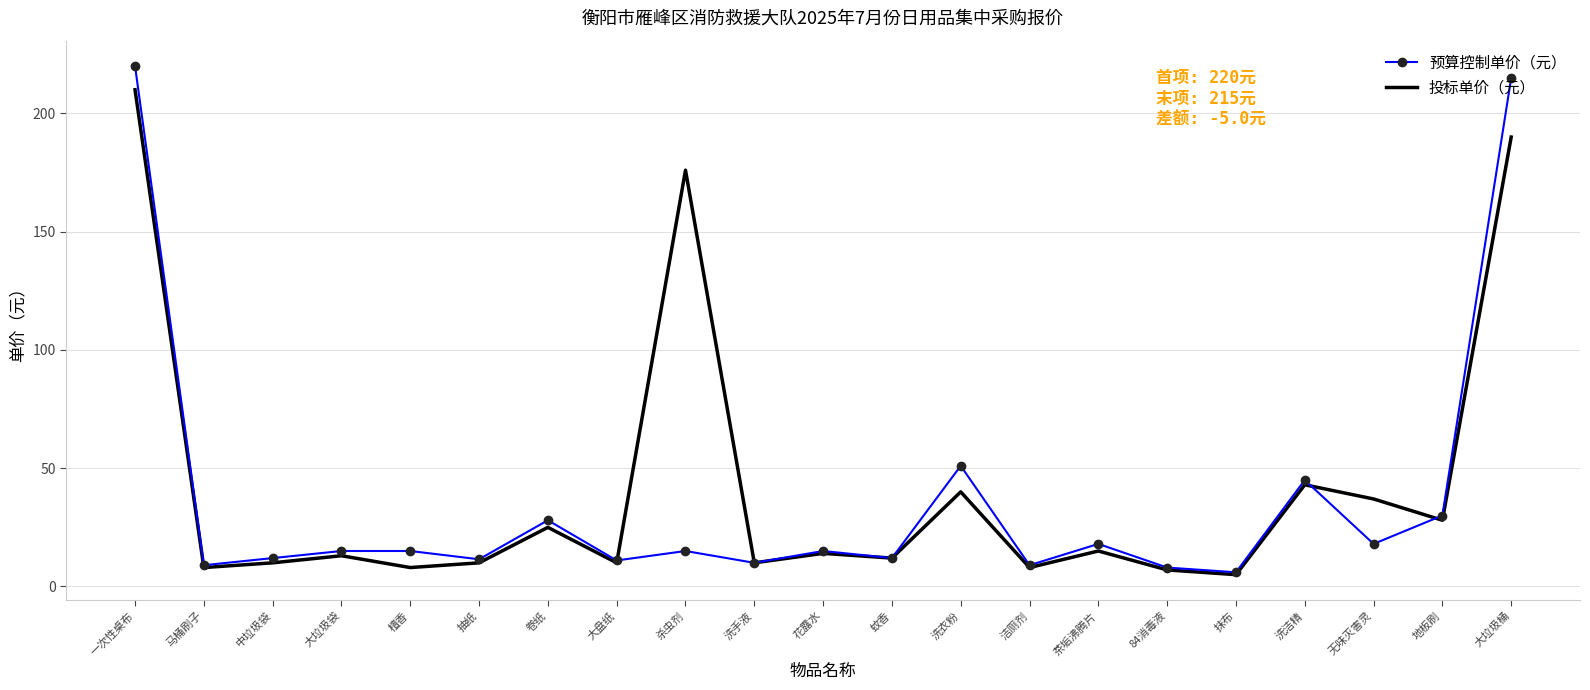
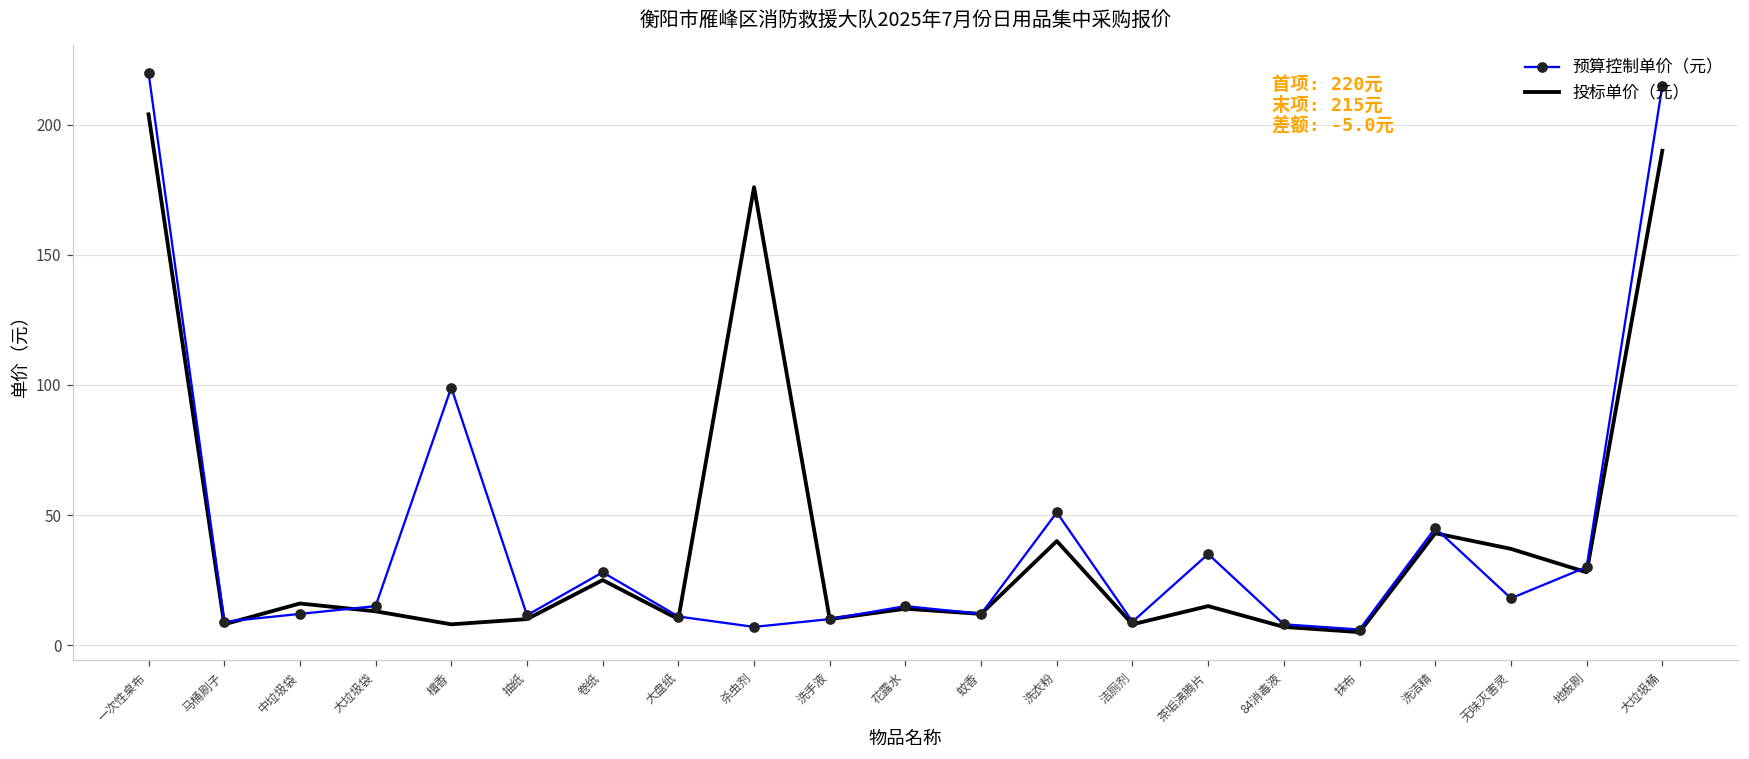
  {
    "预算控制单价（元）": {
      "一次性桌布": 220,
      "中垃圾袋": 12,
      "大垃圾袋": 15,
-     "檀香": 15,
+     "檀香": 99,
      "抽纸": 12,
      "卷纸": 28,
-     "杀虫剂": 15,
+     "杀虫剂": 7,
      "洗衣粉": 51,
-     "茶垢沸腾片": 18,
+     "茶垢沸腾片": 35,
      "洗洁精": 45,
      "无味灭害灵": 18,
      "地板刷": 30,
      "大垃圾桶": 215
    },
    "投标单价（元）": {
-     "一次性桌布": 210,
-     "中垃圾袋": 10,
+     "一次性桌布": 204,
+     "中垃圾袋": 16,
      "大垃圾袋": 13,
      "檀香": 8,
      "抽纸": 10,
      "卷纸": 25,
      "杀虫剂": 176,
      "洗衣粉": 40,
      "茶垢沸腾片": 15,
      "洗洁精": 43,
      "无味灭害灵": 37,
      "地板刷": 28,
      "大垃圾桶": 190
    }
  }
